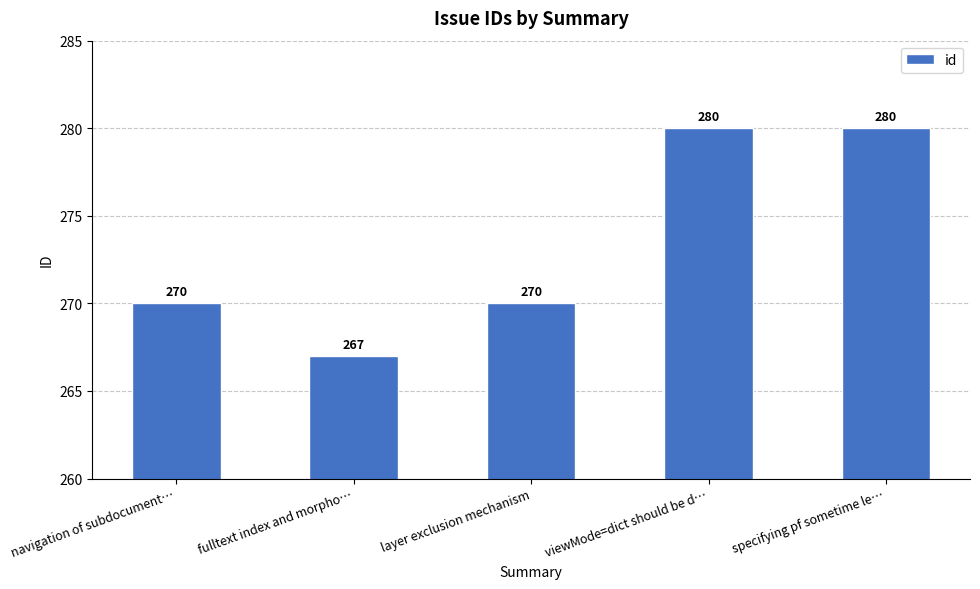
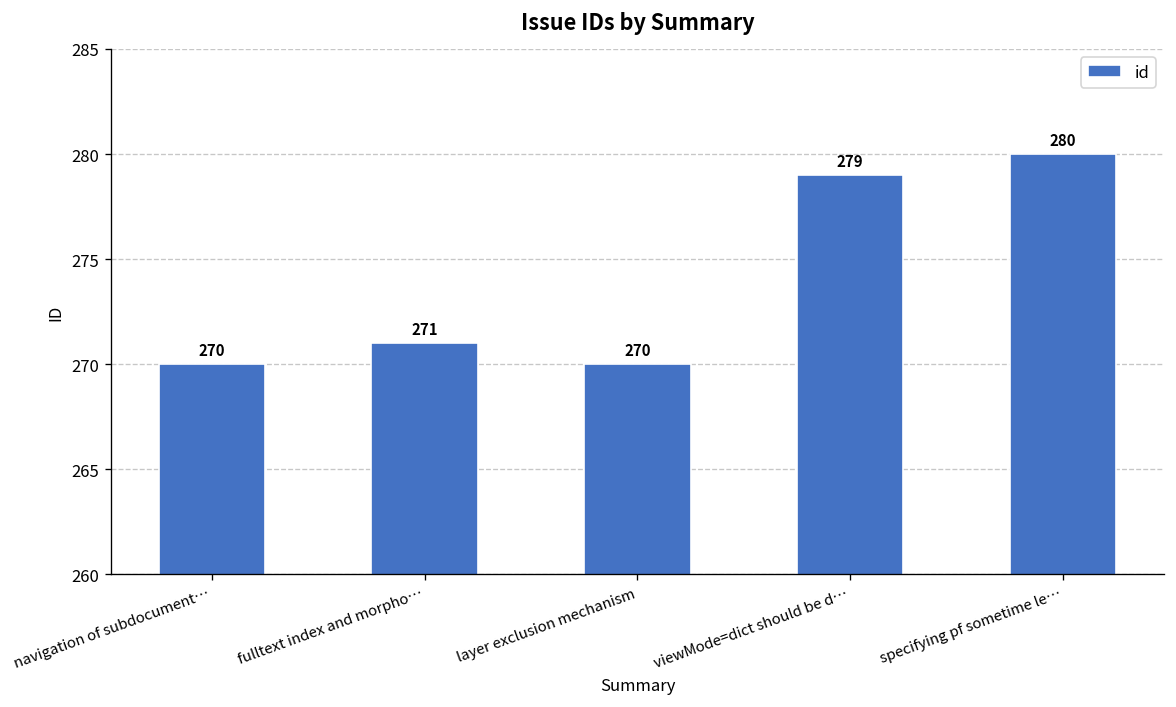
  {
    "navigation of subdocument…": 270,
-   "fulltext index and morpho…": 267,
+   "fulltext index and morpho…": 271,
    "layer exclusion mechanism": 270,
-   "viewMode=dict should be d…": 280,
+   "viewMode=dict should be d…": 279,
    "specifying pf sometime le…": 280
  }
